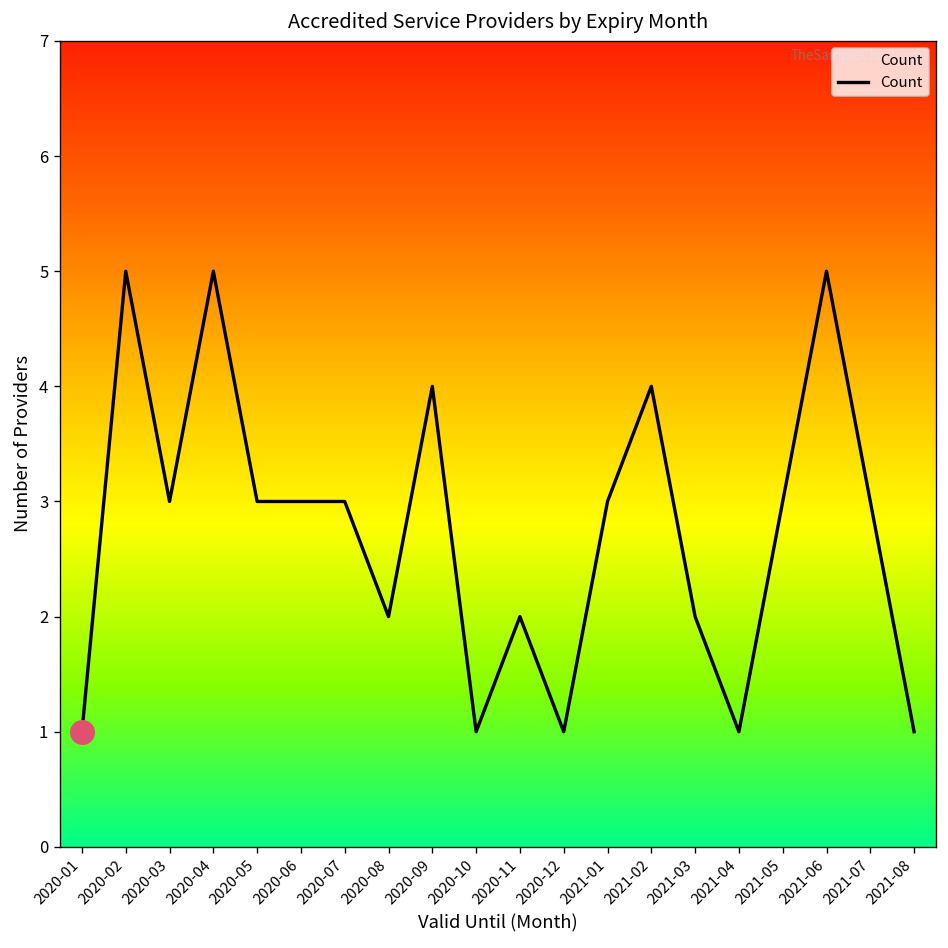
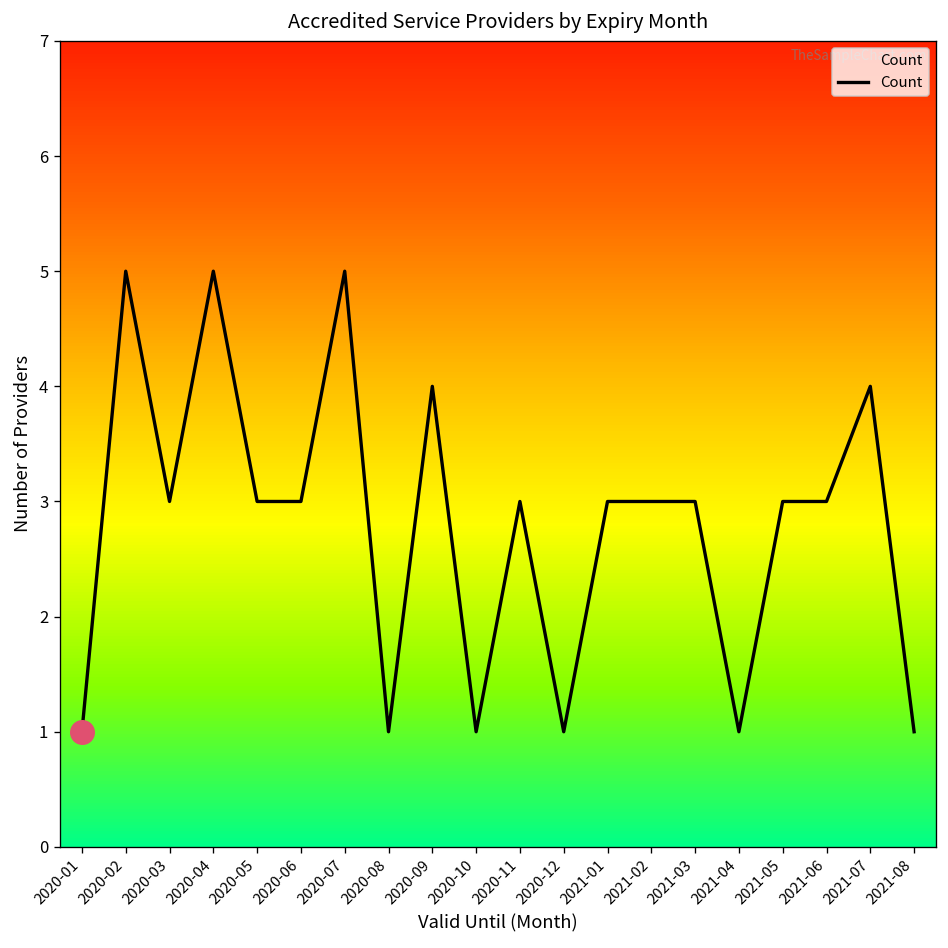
  {
    "Count": {
      "2020-02": 5,
      "2020-03": 3,
      "2020-04": 5,
      "2020-05": 3,
      "2020-06": 3,
-     "2020-07": 3,
-     "2020-08": 2,
+     "2020-07": 5,
+     "2020-08": 1,
      "2020-09": 4,
      "2020-10": 1,
-     "2020-11": 2,
+     "2020-11": 3,
      "2020-12": 1,
      "2021-01": 3,
-     "2021-02": 4,
-     "2021-03": 2,
+     "2021-02": 3,
+     "2021-03": 3,
      "2021-04": 1,
      "2021-05": 3,
-     "2021-06": 5,
-     "2021-07": 3,
+     "2021-06": 3,
+     "2021-07": 4,
      "2021-08": 1
    }
  }
